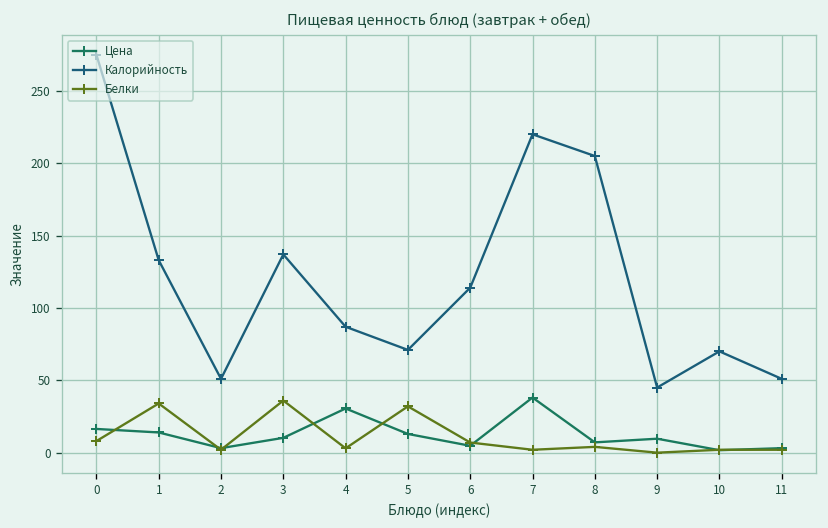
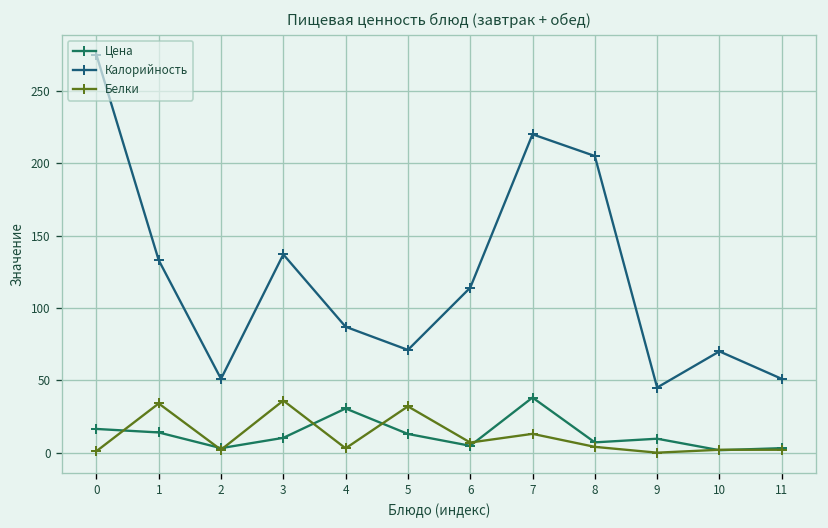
  {
    "Белки": {
-     "0": 8,
+     "0": 1,
      "1": 34,
      "3": 36,
      "4": 3,
      "5": 32,
      "6": 7,
-     "7": 2,
+     "7": 13,
      "8": 4,
      "9": 0
    }
  }
